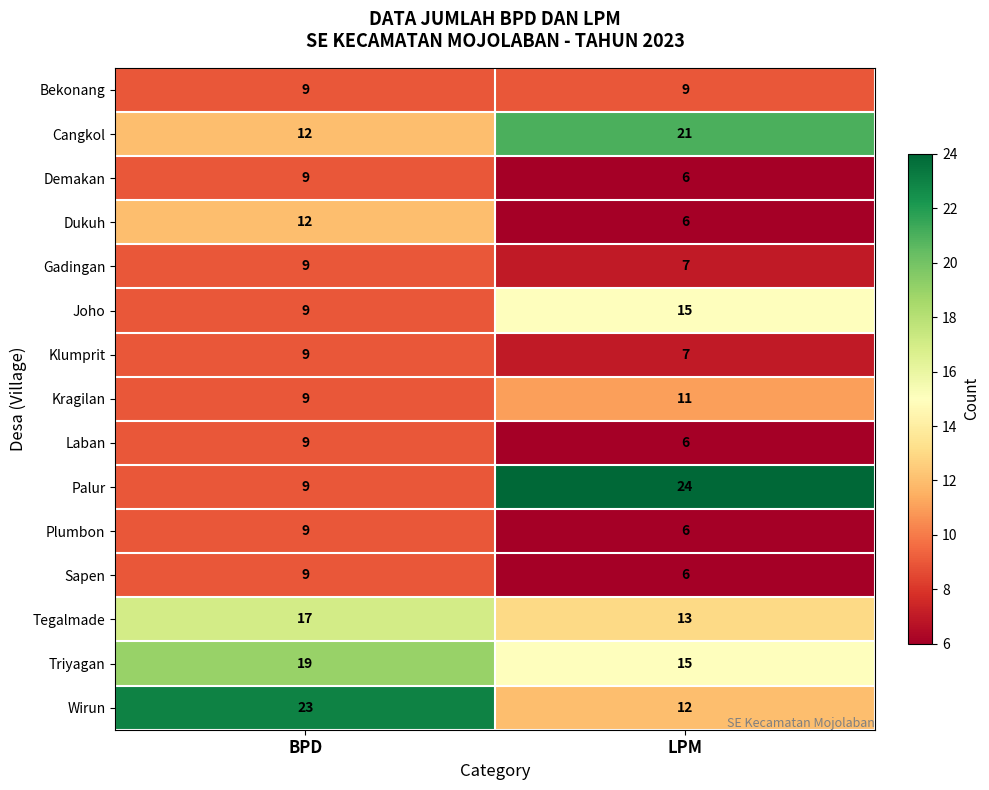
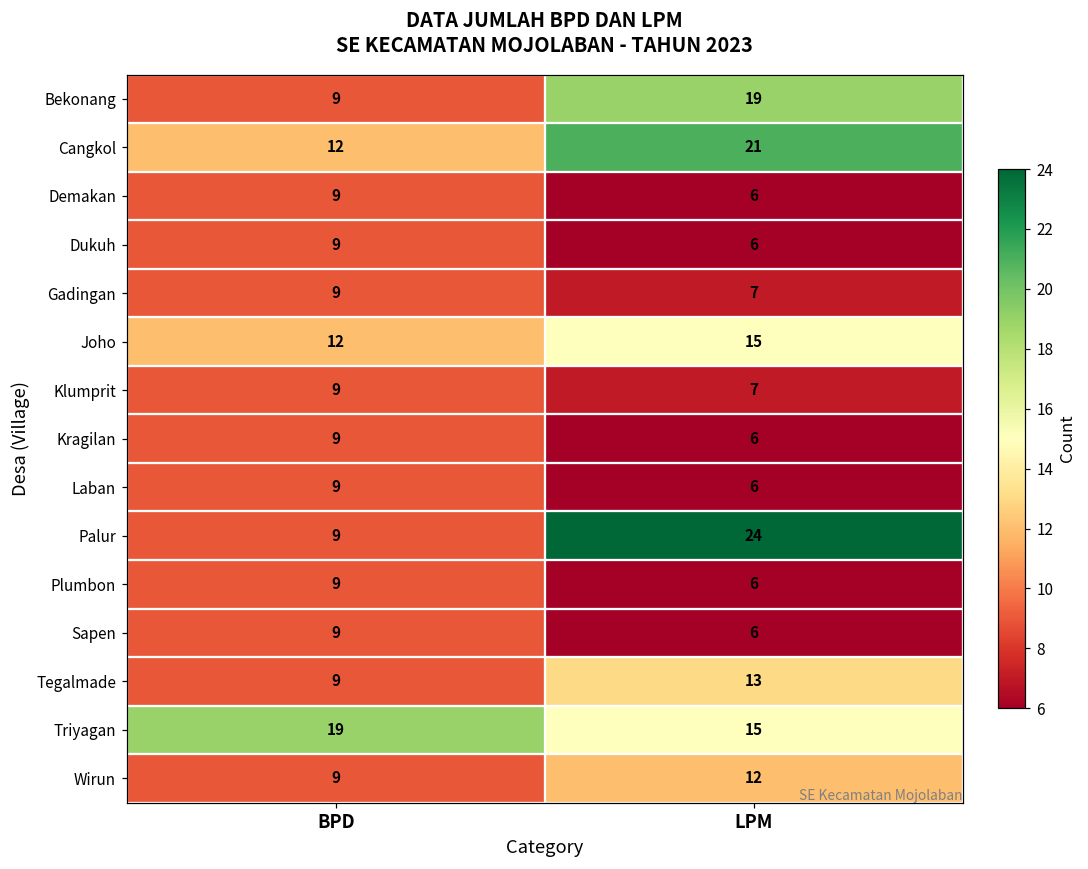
  {
    "Bekonang": {
      "BPD": 9,
-     "LPM": 9
+     "LPM": 19
    },
    "Cangkol": {
      "BPD": 12,
      "LPM": 21
    },
    "Demakan": {
      "BPD": 9,
      "LPM": 6
    },
    "Dukuh": {
-     "BPD": 12,
+     "BPD": 9,
      "LPM": 6
    },
    "Gadingan": {
      "BPD": 9,
      "LPM": 7
    },
    "Joho": {
-     "BPD": 9,
+     "BPD": 12,
      "LPM": 15
    },
    "Klumprit": {
      "BPD": 9,
      "LPM": 7
    },
    "Kragilan": {
      "BPD": 9,
-     "LPM": 11
+     "LPM": 6
    },
    "Laban": {
      "BPD": 9,
      "LPM": 6
    },
    "Palur": {
      "BPD": 9,
      "LPM": 24
    },
    "Plumbon": {
      "BPD": 9,
      "LPM": 6
    },
    "Sapen": {
      "BPD": 9,
      "LPM": 6
    },
    "Tegalmade": {
-     "BPD": 17,
+     "BPD": 9,
      "LPM": 13
    },
    "Triyagan": {
      "BPD": 19,
      "LPM": 15
    },
    "Wirun": {
-     "BPD": 23
+     "BPD": 9
    }
  }
